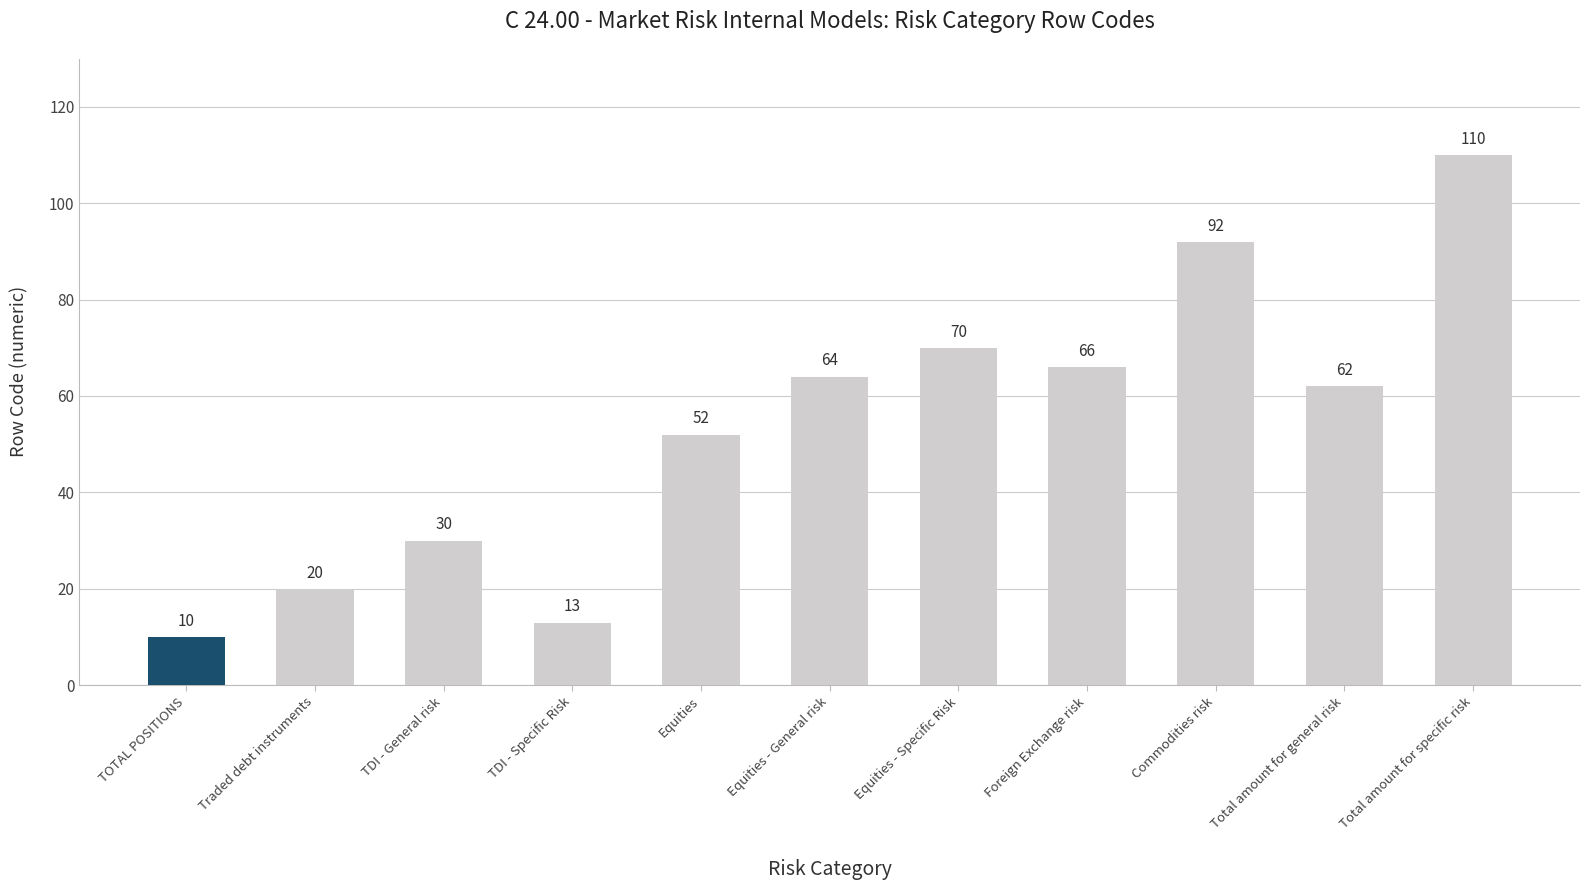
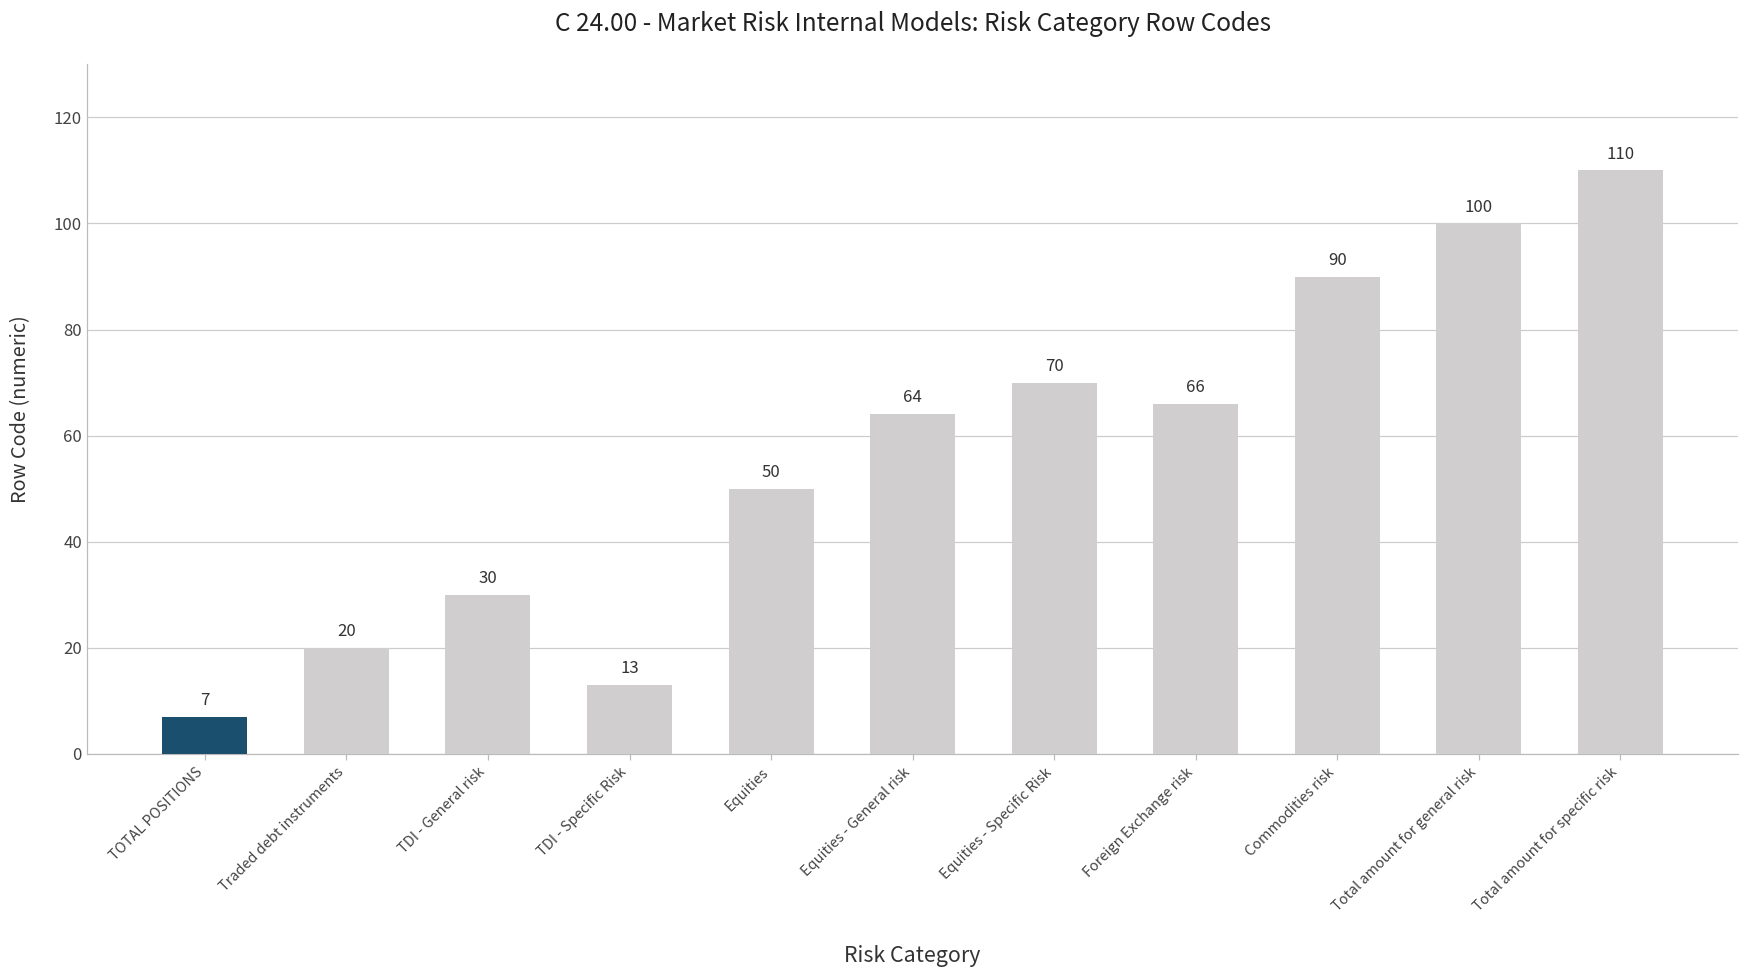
  {
-   "TOTAL POSITIONS": 10,
+   "TOTAL POSITIONS": 7,
    "Traded debt instruments": 20,
    "TDI - General risk": 30,
    "TDI - Specific Risk": 13,
-   "Equities": 52,
+   "Equities": 50,
    "Equities - General risk": 64,
    "Equities - Specific Risk": 70,
    "Foreign Exchange risk": 66,
-   "Commodities risk": 92,
-   "Total amount for general risk": 62,
+   "Commodities risk": 90,
+   "Total amount for general risk": 100,
    "Total amount for specific risk": 110
  }
